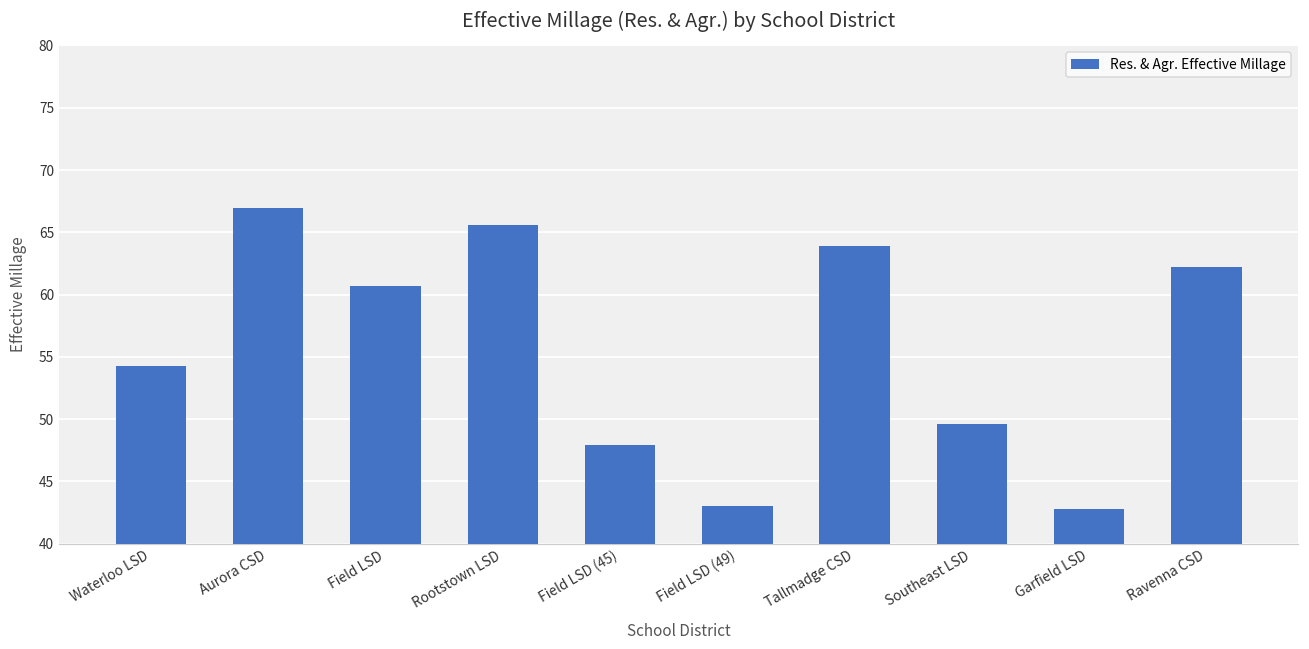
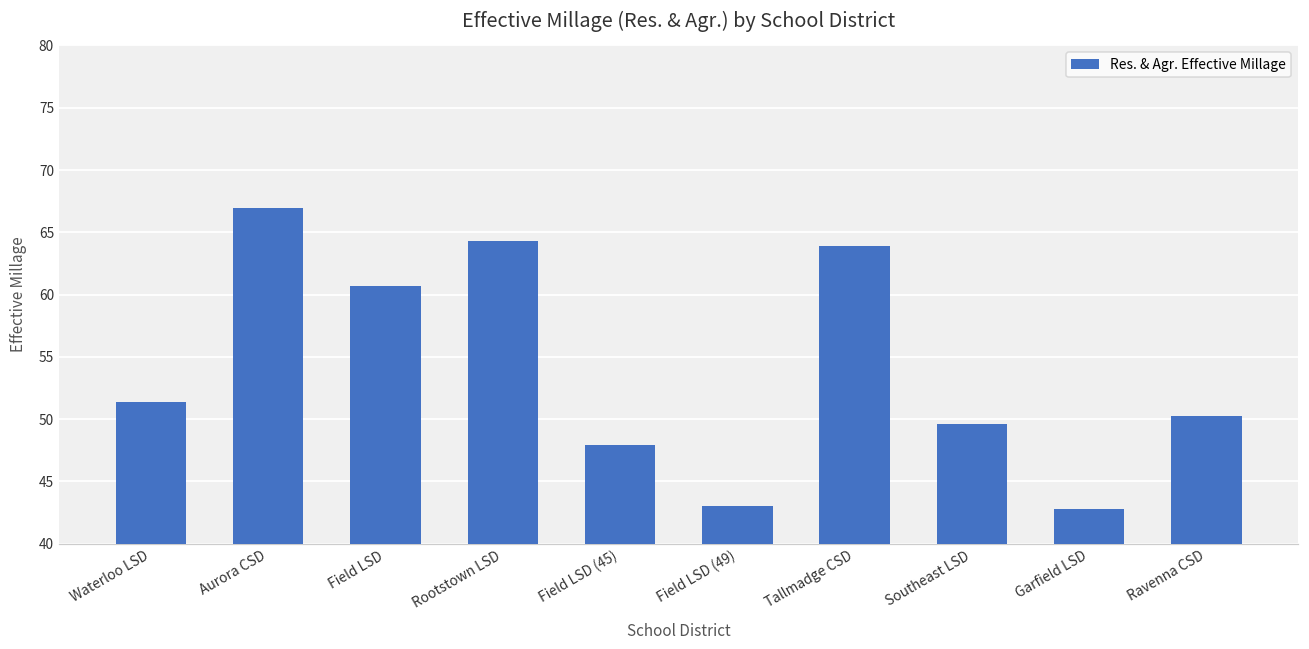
  {
-   "Waterloo LSD": 54.3,
+   "Waterloo LSD": 51.4,
    "Aurora CSD": 66.9,
    "Field LSD": 60.7,
-   "Rootstown LSD": 65.6,
+   "Rootstown LSD": 64.3,
    "Field LSD (45)": 47.9,
    "Field LSD (49)": 43.1,
    "Tallmadge CSD": 63.9,
    "Southeast LSD": 49.6,
    "Garfield LSD": 42.8,
-   "Ravenna CSD": 62.2
+   "Ravenna CSD": 50.3
  }
